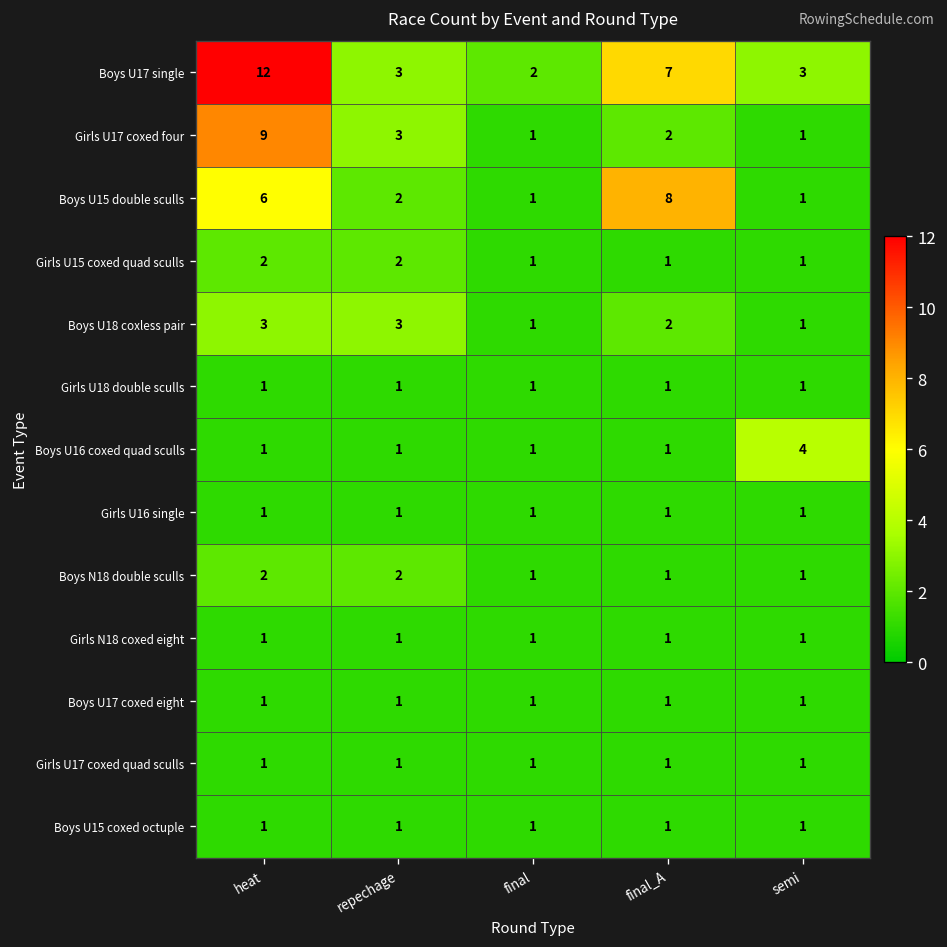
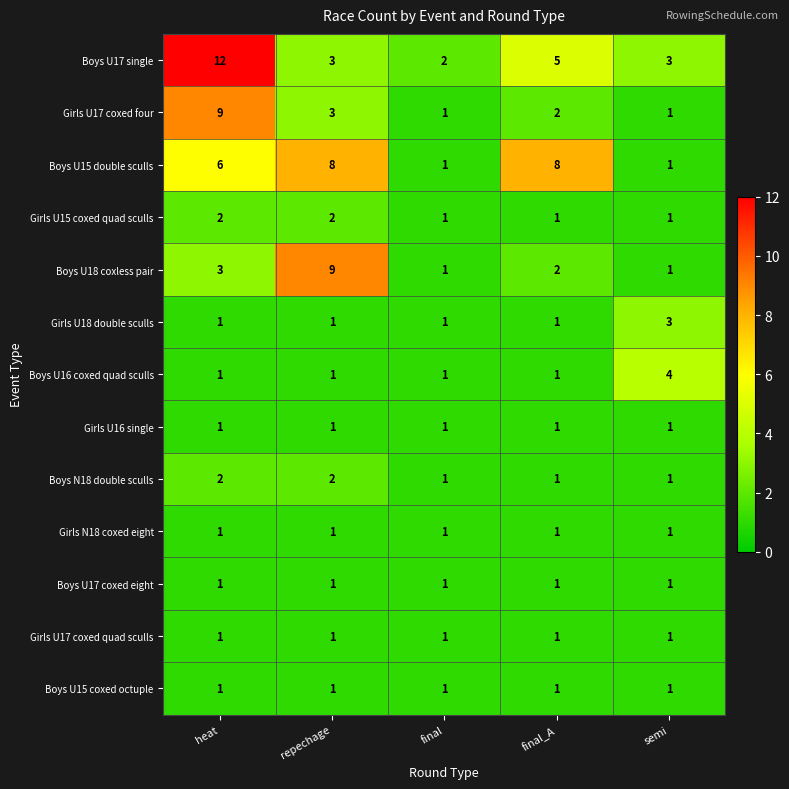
  {
    "Boys U17 single": {
      "heat": 12,
      "repechage": 3,
      "final": 2,
-     "final_A": 7,
+     "final_A": 5,
      "semi": 3
    },
    "Girls U17 coxed four": {
      "heat": 9,
      "repechage": 3,
      "final": 1,
      "final_A": 2,
      "semi": 1
    },
    "Boys U15 double sculls": {
      "heat": 6,
-     "repechage": 2,
+     "repechage": 8,
      "final": 1,
      "final_A": 8,
      "semi": 1
    },
    "Girls U15 coxed quad sculls": {
      "heat": 2,
      "repechage": 2,
      "final": 1,
      "final_A": 1,
      "semi": 1
    },
    "Boys U18 coxless pair": {
      "heat": 3,
-     "repechage": 3,
+     "repechage": 9,
      "final": 1,
      "final_A": 2,
      "semi": 1
    },
    "Girls U18 double sculls": {
      "heat": 1,
      "repechage": 1,
      "final": 1,
      "final_A": 1,
-     "semi": 1
+     "semi": 3
    },
    "Boys U16 coxed quad sculls": {
      "heat": 1,
      "repechage": 1,
      "final": 1,
      "final_A": 1,
      "semi": 4
    },
    "Girls U16 single": {
      "heat": 1,
      "repechage": 1,
      "final": 1,
      "final_A": 1,
      "semi": 1
    },
    "Boys N18 double sculls": {
      "heat": 2,
      "repechage": 2,
      "final": 1,
      "final_A": 1,
      "semi": 1
    },
    "Girls N18 coxed eight": {
      "heat": 1,
      "repechage": 1,
      "final": 1,
      "final_A": 1,
      "semi": 1
    },
    "Boys U17 coxed eight": {
      "heat": 1,
      "repechage": 1,
      "final": 1,
      "final_A": 1,
      "semi": 1
    },
    "Girls U17 coxed quad sculls": {
      "heat": 1,
      "repechage": 1,
      "final": 1,
      "final_A": 1,
      "semi": 1
    },
    "Boys U15 coxed octuple": {
      "heat": 1,
      "repechage": 1,
      "final": 1,
      "final_A": 1,
      "semi": 1
    }
  }
